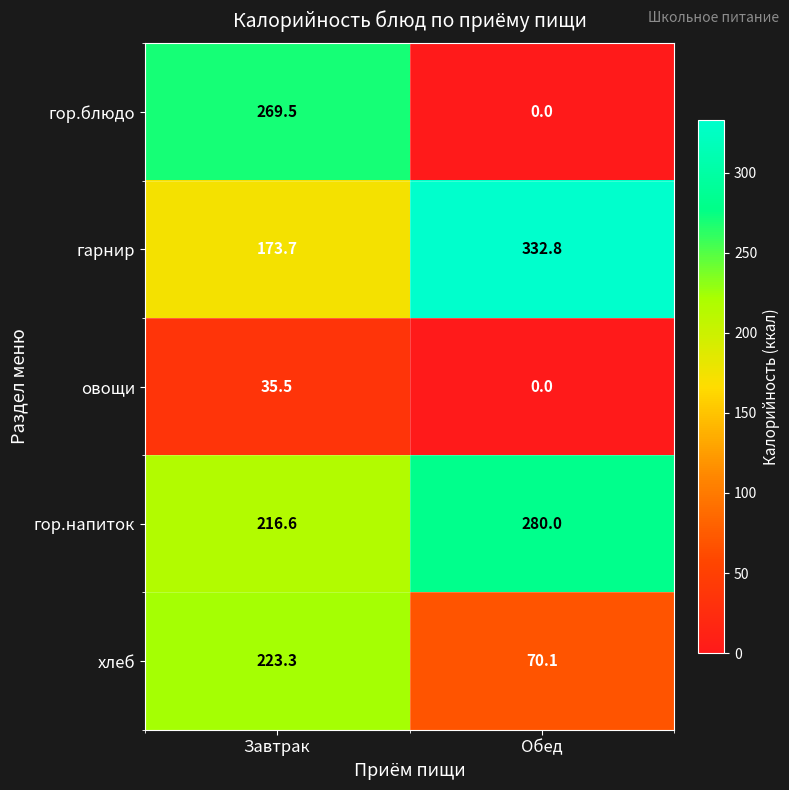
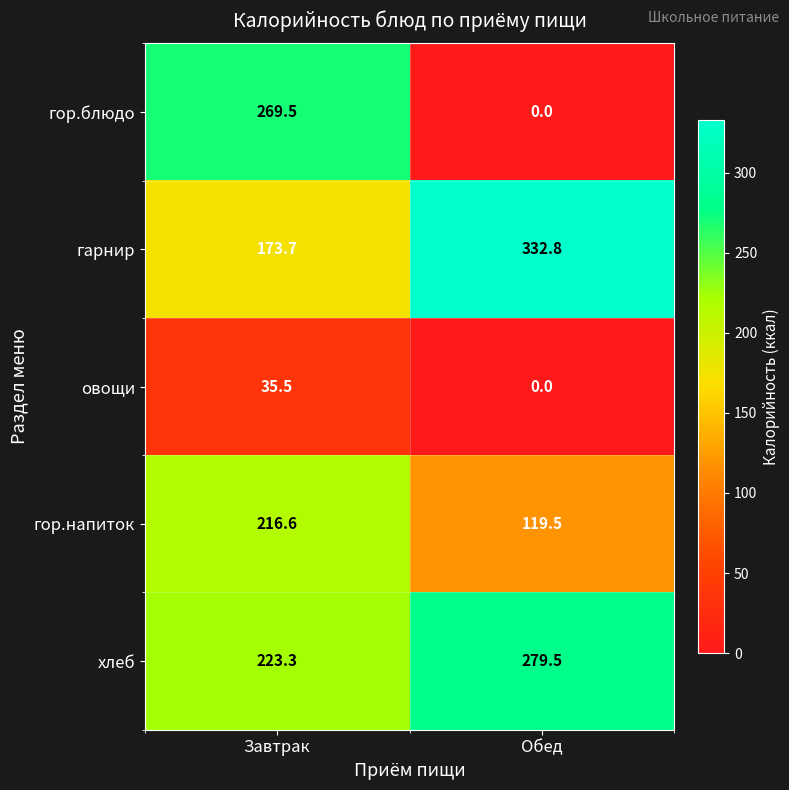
  {
    "гор.блюдо": {
      "Завтрак": 269.5,
      "Обед": 0.0
    },
    "гарнир": {
      "Завтрак": 173.7,
      "Обед": 332.8
    },
    "овощи": {
      "Завтрак": 35.5,
      "Обед": 0.0
    },
    "гор.напиток": {
      "Завтрак": 216.6,
-     "Обед": 280.0
+     "Обед": 119.5
    },
    "хлеб": {
      "Завтрак": 223.3,
-     "Обед": 70.1
+     "Обед": 279.5
    }
  }
